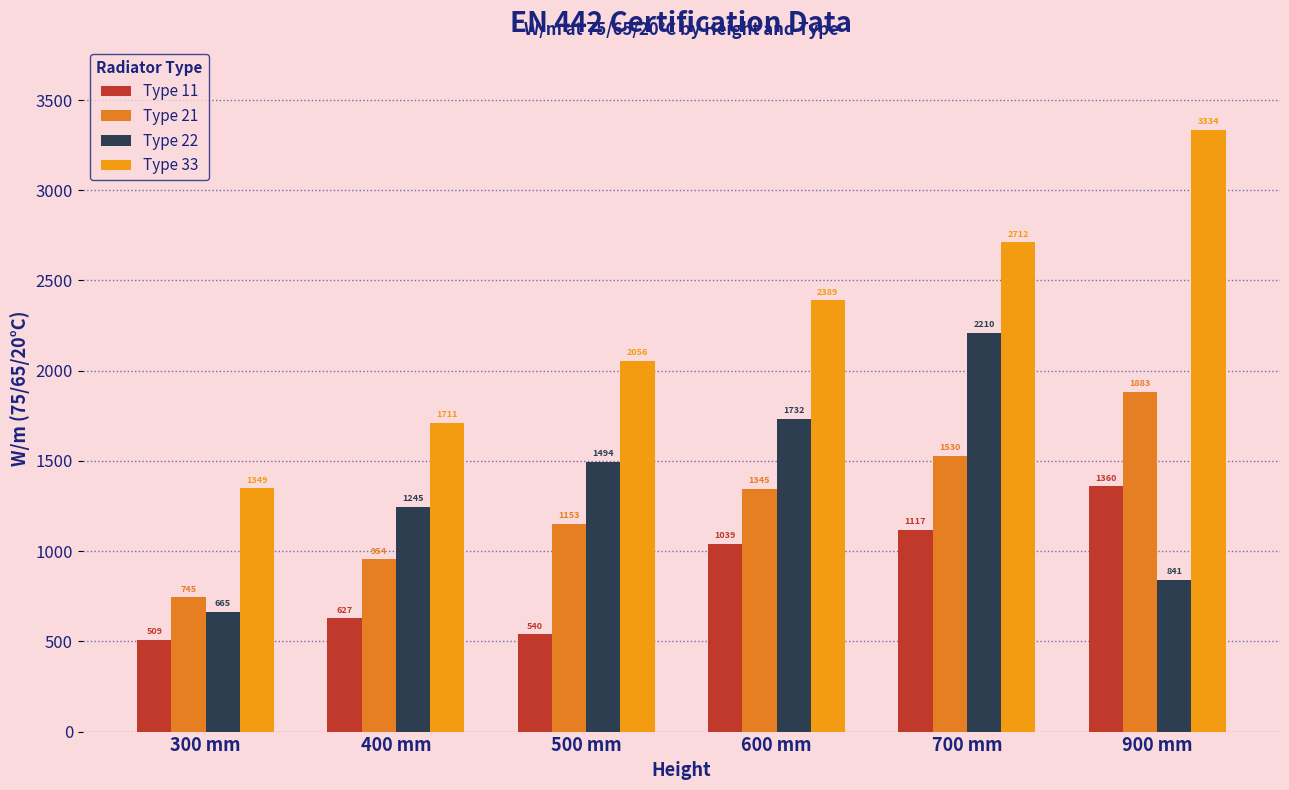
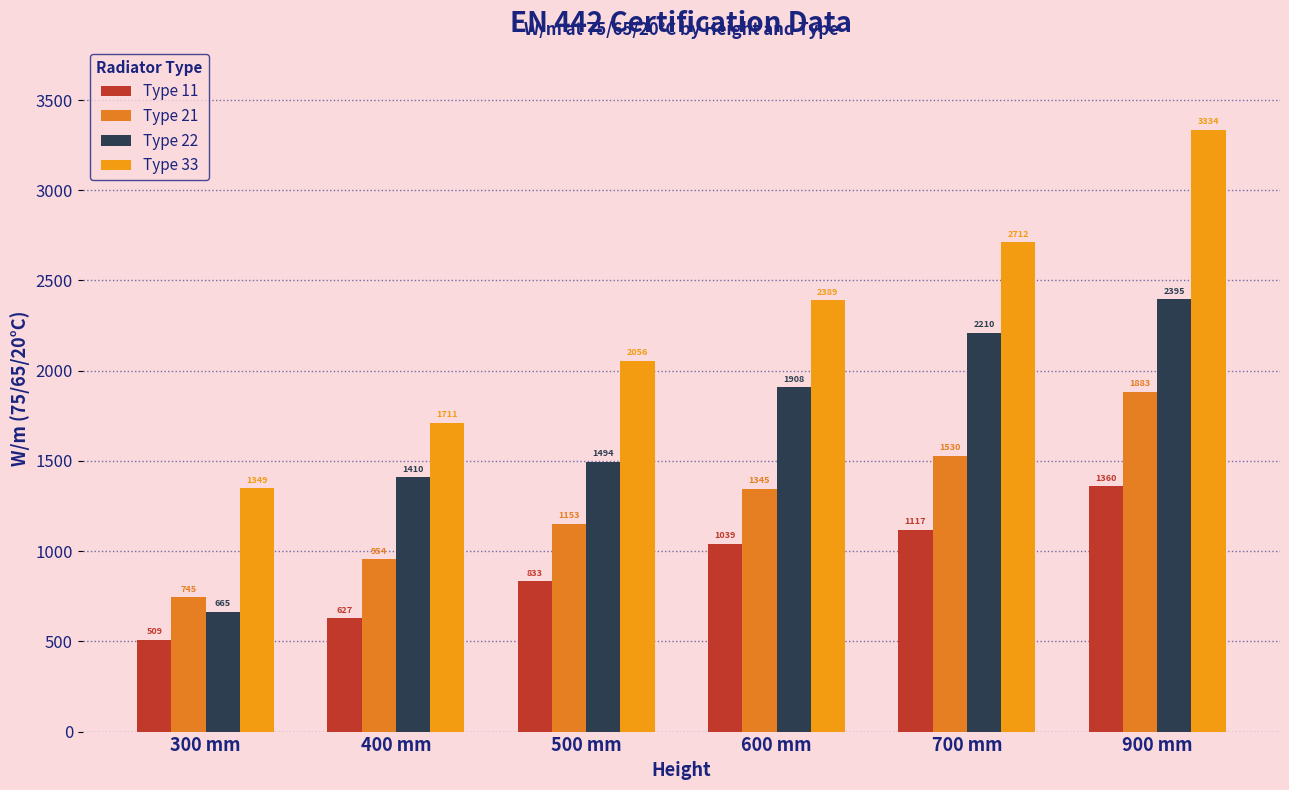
  {
    "Type 11": {
      "300 mm": 509,
      "400 mm": 627,
-     "500 mm": 540,
+     "500 mm": 833,
      "600 mm": 1039,
      "700 mm": 1117,
      "900 mm": 1360
    },
    "Type 22": {
      "300 mm": 665,
-     "400 mm": 1245,
+     "400 mm": 1410,
      "500 mm": 1494,
-     "600 mm": 1732,
+     "600 mm": 1908,
      "700 mm": 2210,
-     "900 mm": 841
+     "900 mm": 2395
    }
  }
